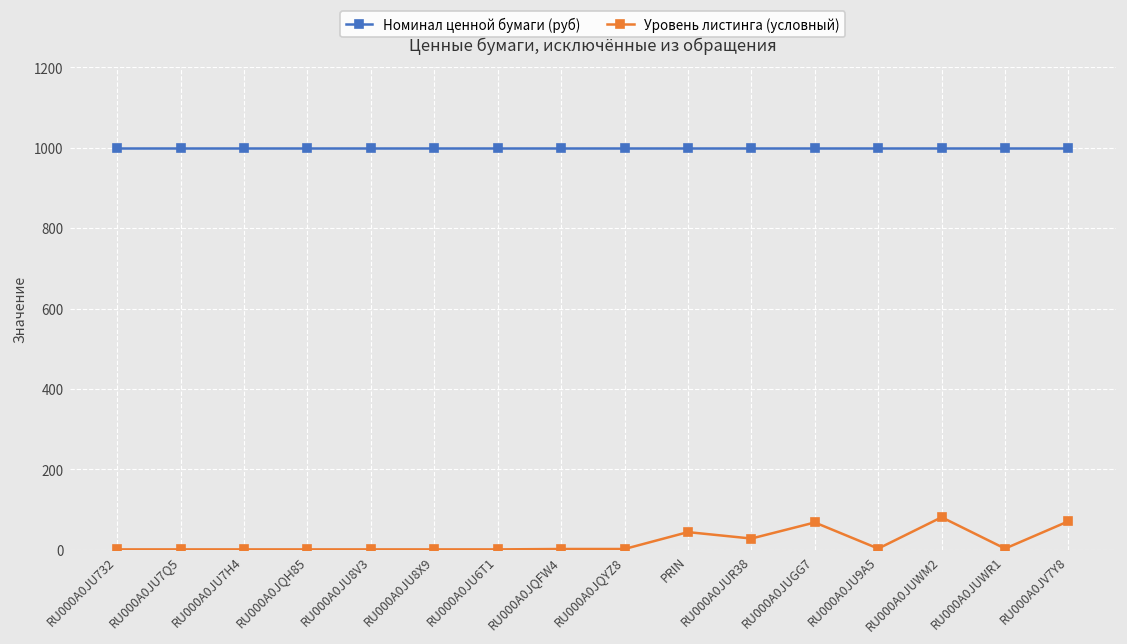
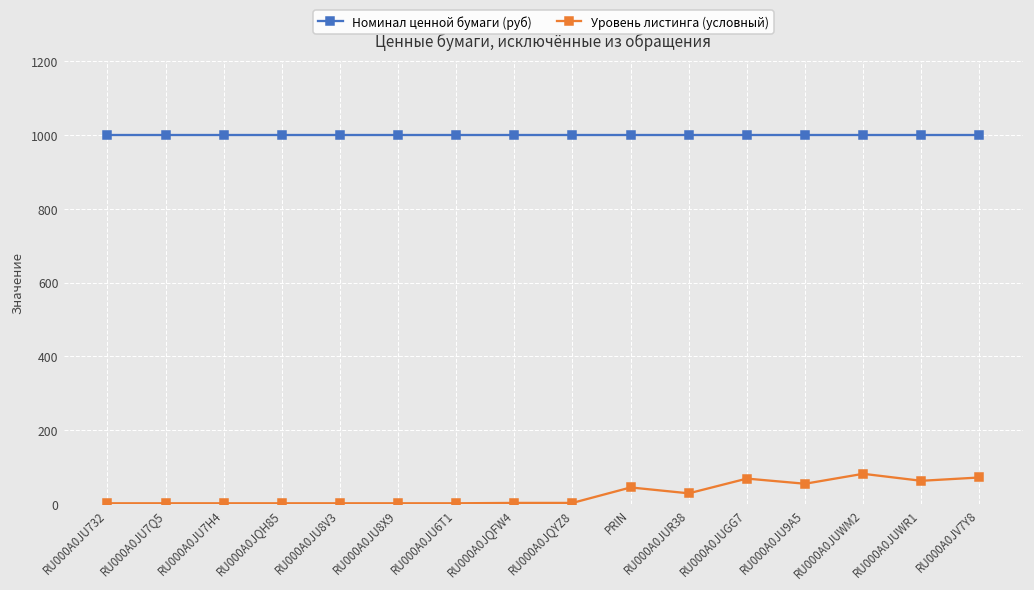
  {
    "Номинал ценной бумаги (руб)": {
      "RU000A0JU732": 1000,
      "RU000A0JU7Q5": 1000,
      "RU000A0JU7H4": 1000,
      "RU000A0JQH85": 1000,
      "RU000A0JU8V3": 1000,
      "RU000A0JU8X9": 1000,
      "RU000A0JU6T1": 1000,
      "RU000A0JQFW4": 1000,
      "RU000A0JQYZ8": 1000,
      "PRIN": 1000,
      "RU000A0JUR38": 1000,
      "RU000A0JUGG7": 1000,
      "RU000A0JU9A5": 1000,
      "RU000A0JUWM2": 1000,
      "RU000A0JUWR1": 1000,
      "RU000A0JV7Y8": 1000
    },
    "Уровень листинга (условный)": {
      "RU000A0JU732": 0,
      "RU000A0JU7Q5": 0,
      "RU000A0JU7H4": 0,
      "RU000A0JQH85": 0,
      "RU000A0JU8V3": 0,
      "RU000A0JU8X9": 0,
      "RU000A0JU6T1": 0,
      "RU000A0JQFW4": 0,
      "RU000A0JQYZ8": 0,
      "PRIN": 40,
      "RU000A0JUR38": 30,
      "RU000A0JUGG7": 70,
-     "RU000A0JU9A5": 0,
+     "RU000A0JU9A5": 50,
      "RU000A0JUWM2": 80,
-     "RU000A0JUWR1": 0,
+     "RU000A0JUWR1": 60,
      "RU000A0JV7Y8": 70
    }
  }
